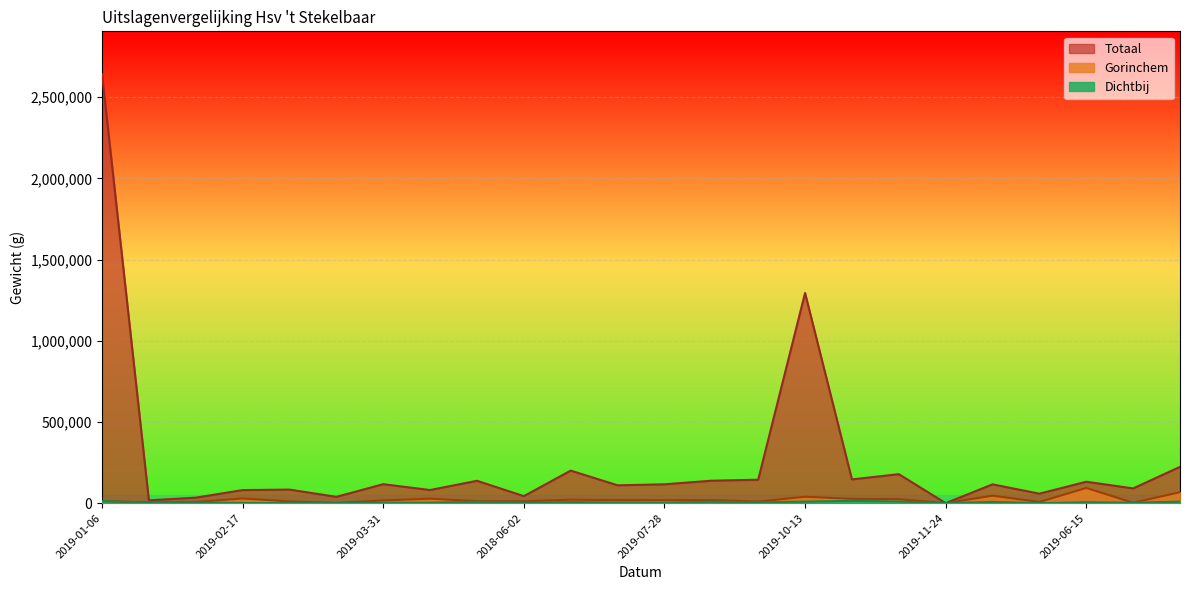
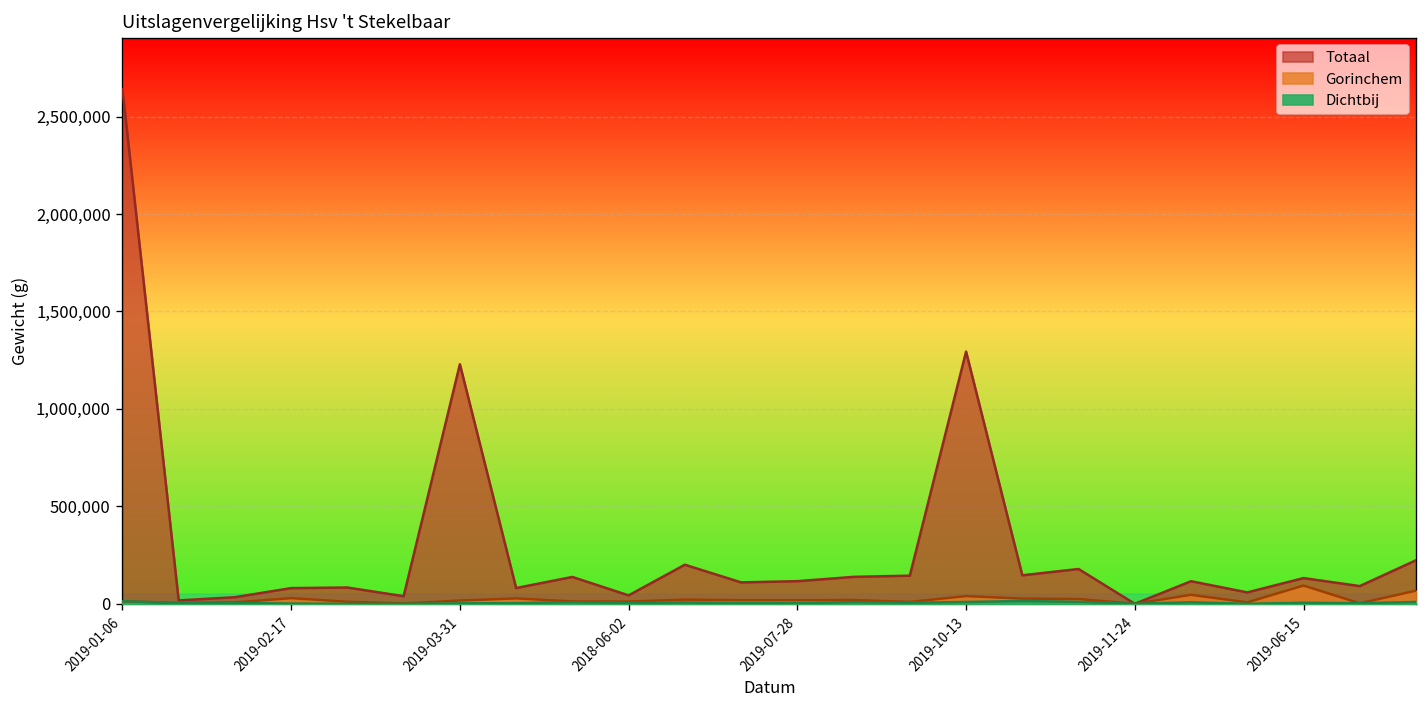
  {
    "Totaal": {
      "2019-01-06": "2,640,000",
      "2019-02-17": "80,000",
-     "2019-03-31": "120,000",
+     "2019-03-31": "1,230,000",
      "2019-07-28": "120,000",
      "2019-10-13": "1,290,000",
      "2019-06-15": "130,000"
    },
    "Gorinchem": {
      "2019-06-15": "90,000"
    }
  }
